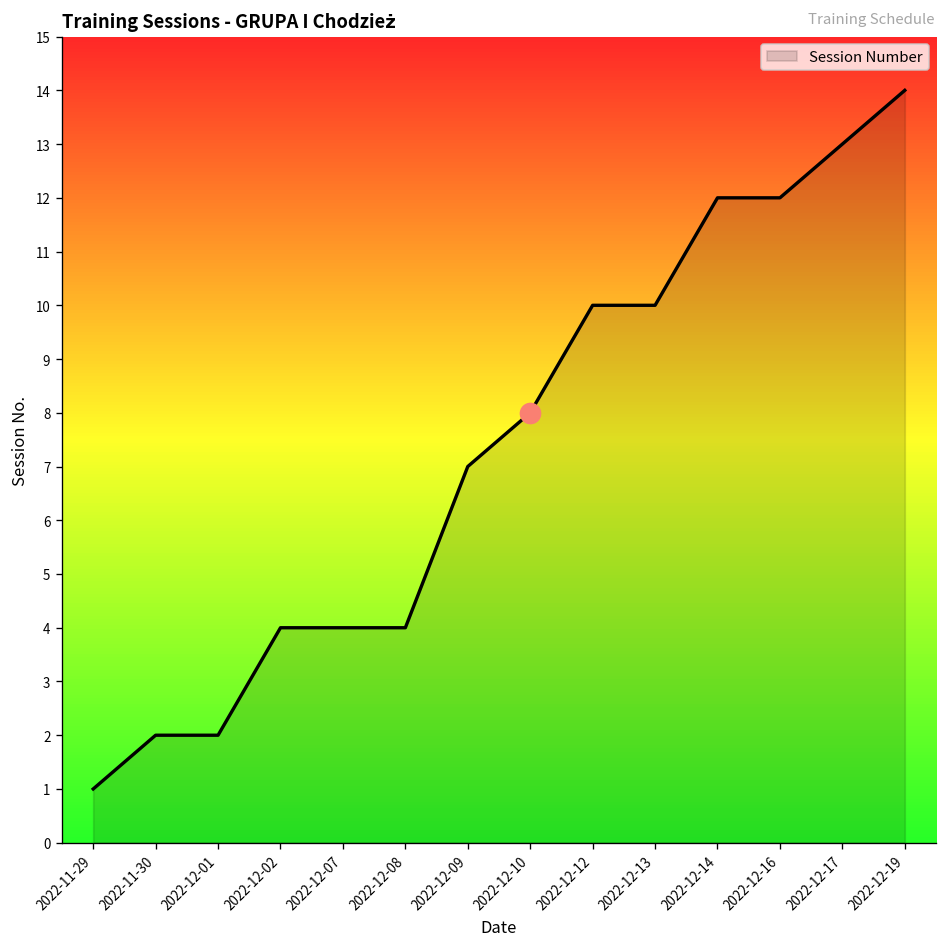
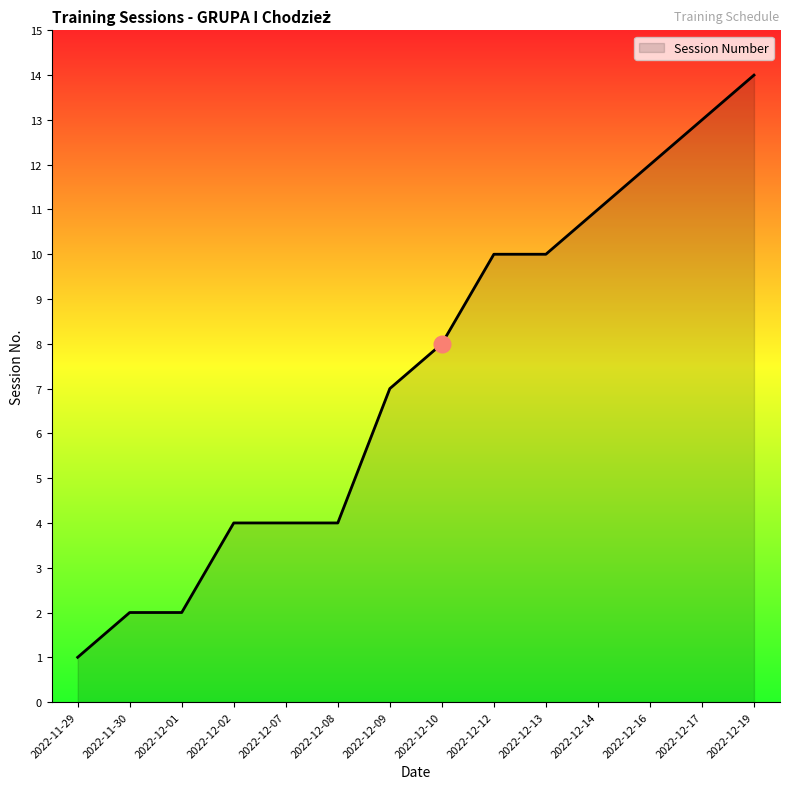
  {
    "Session Number": {
      "2022-11-29": 1,
      "2022-11-30": 2,
      "2022-12-01": 2,
      "2022-12-02": 4,
      "2022-12-07": 4,
      "2022-12-08": 4,
      "2022-12-09": 7,
      "2022-12-12": 10,
      "2022-12-13": 10,
-     "2022-12-14": 12,
+     "2022-12-14": 11,
      "2022-12-16": 12,
      "2022-12-17": 13,
      "2022-12-19": 14
    }
  }
